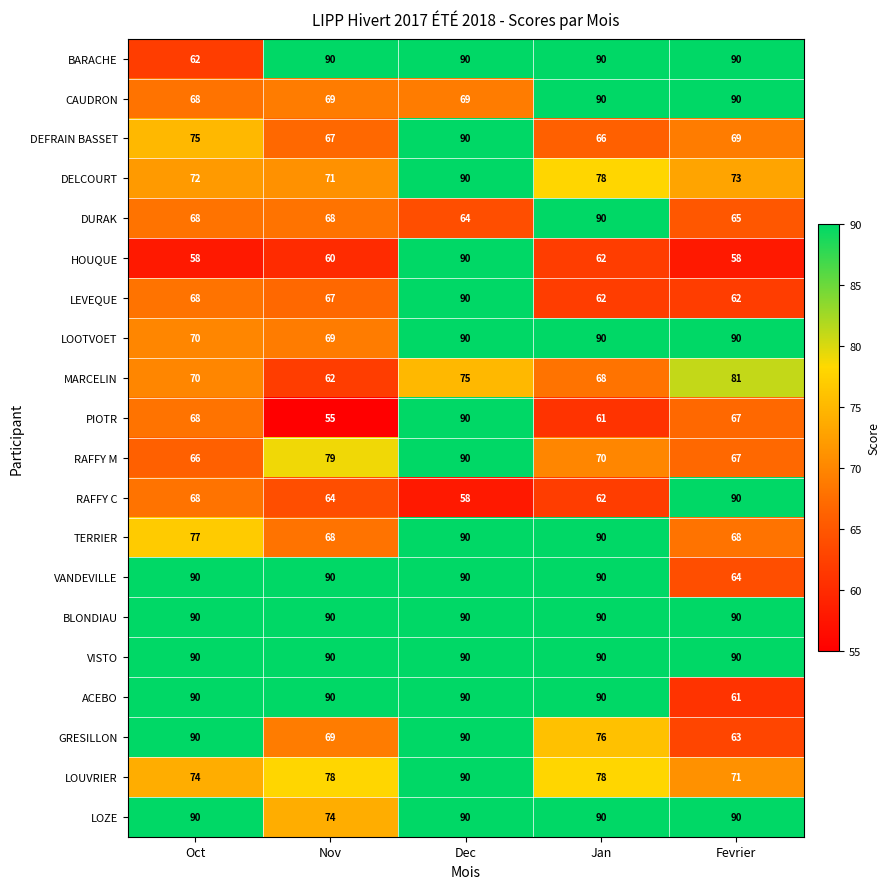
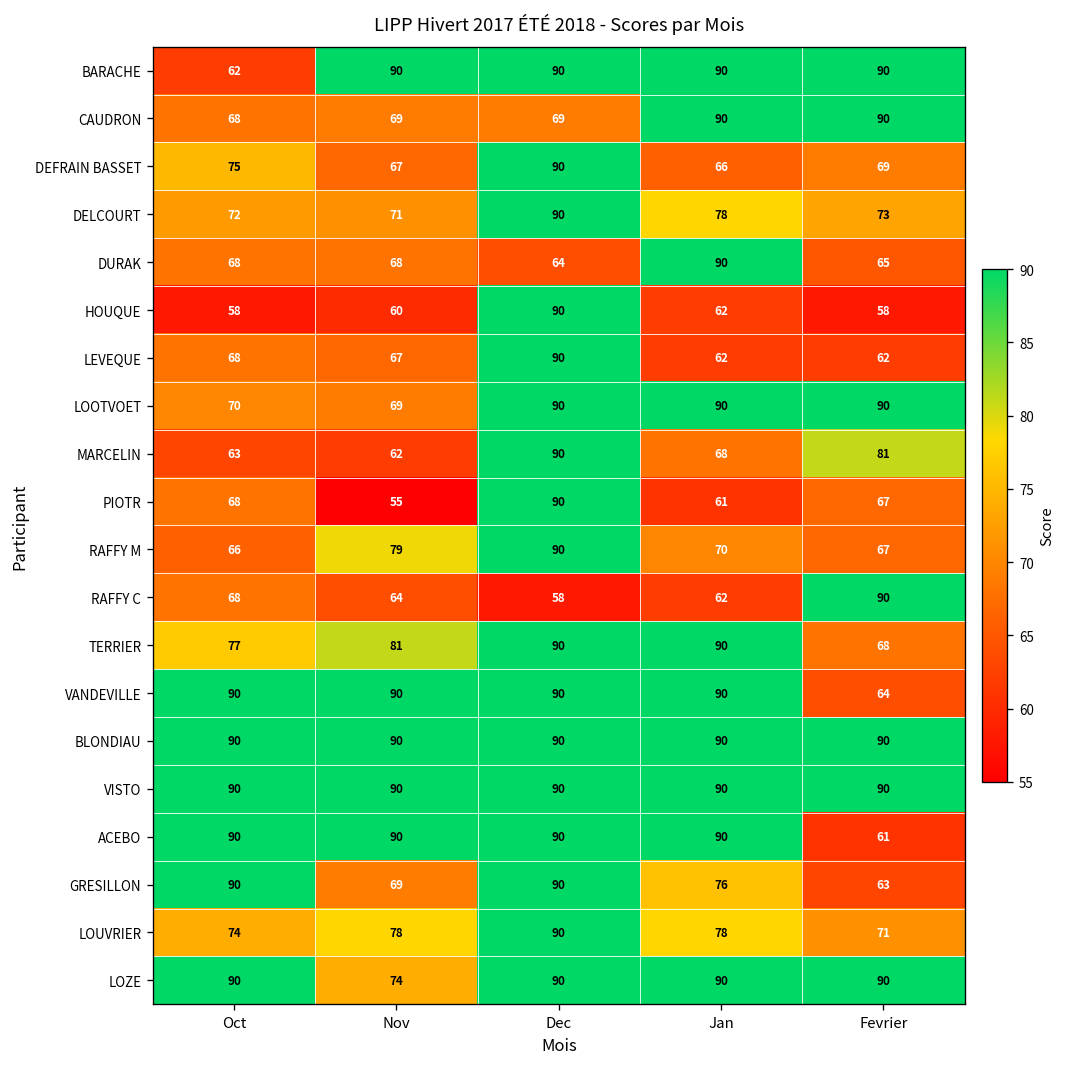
  {
    "BARACHE": {
      "Oct": 62,
      "Nov": 90,
      "Dec": 90,
      "Jan": 90,
      "Fevrier": 90
    },
    "CAUDRON": {
      "Oct": 68,
      "Nov": 69,
      "Dec": 69,
      "Jan": 90,
      "Fevrier": 90
    },
    "DEFRAIN BASSET": {
      "Oct": 75,
      "Nov": 67,
      "Dec": 90,
      "Jan": 66,
      "Fevrier": 69
    },
    "DELCOURT": {
      "Oct": 72,
      "Nov": 71,
      "Dec": 90,
      "Jan": 78,
      "Fevrier": 73
    },
    "DURAK": {
      "Oct": 68,
      "Nov": 68,
      "Dec": 64,
      "Jan": 90,
      "Fevrier": 65
    },
    "HOUQUE": {
      "Oct": 58,
      "Nov": 60,
      "Dec": 90,
      "Jan": 62,
      "Fevrier": 58
    },
    "LEVEQUE": {
      "Oct": 68,
      "Nov": 67,
      "Dec": 90,
      "Jan": 62,
      "Fevrier": 62
    },
    "LOOTVOET": {
      "Oct": 70,
      "Nov": 69,
      "Dec": 90,
      "Jan": 90,
      "Fevrier": 90
    },
    "MARCELIN": {
-     "Oct": 70,
+     "Oct": 63,
      "Nov": 62,
-     "Dec": 75,
+     "Dec": 90,
      "Jan": 68,
      "Fevrier": 81
    },
    "PIOTR": {
      "Oct": 68,
      "Nov": 55,
      "Dec": 90,
      "Jan": 61,
      "Fevrier": 67
    },
    "RAFFY M": {
      "Oct": 66,
      "Nov": 79,
      "Dec": 90,
      "Jan": 70,
      "Fevrier": 67
    },
    "RAFFY C": {
      "Oct": 68,
      "Nov": 64,
      "Dec": 58,
      "Jan": 62,
      "Fevrier": 90
    },
    "TERRIER": {
      "Oct": 77,
-     "Nov": 68,
+     "Nov": 81,
      "Dec": 90,
      "Jan": 90,
      "Fevrier": 68
    },
    "VANDEVILLE": {
      "Oct": 90,
      "Nov": 90,
      "Dec": 90,
      "Jan": 90,
      "Fevrier": 64
    },
    "BLONDIAU": {
      "Oct": 90,
      "Nov": 90,
      "Dec": 90,
      "Jan": 90,
      "Fevrier": 90
    },
    "VISTO": {
      "Oct": 90,
      "Nov": 90,
      "Dec": 90,
      "Jan": 90,
      "Fevrier": 90
    },
    "ACEBO": {
      "Oct": 90,
      "Nov": 90,
      "Dec": 90,
      "Jan": 90,
      "Fevrier": 61
    },
    "GRESILLON": {
      "Oct": 90,
      "Nov": 69,
      "Dec": 90,
      "Jan": 76,
      "Fevrier": 63
    },
    "LOUVRIER": {
      "Oct": 74,
      "Nov": 78,
      "Dec": 90,
      "Jan": 78,
      "Fevrier": 71
    },
    "LOZE": {
      "Oct": 90,
      "Nov": 74,
      "Dec": 90,
      "Jan": 90,
      "Fevrier": 90
    }
  }
